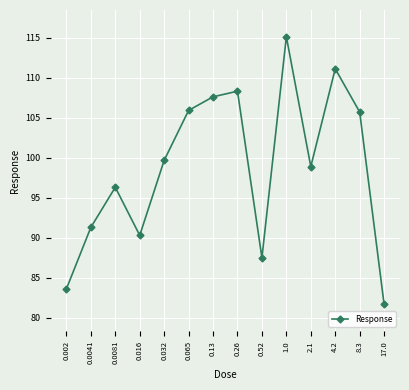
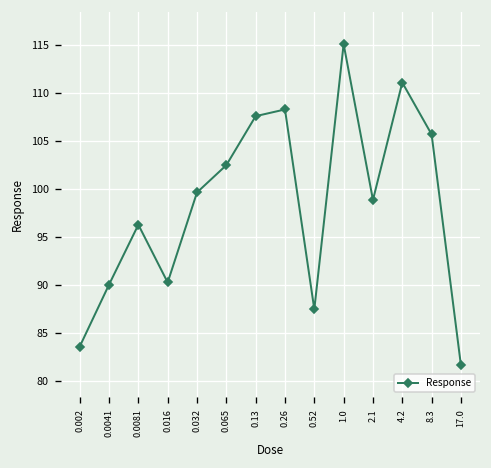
  {
    "0.002": 84,
-   "0.0041": 91,
+   "0.0041": 90,
    "0.0081": 96,
    "0.016": 90,
    "0.032": 100,
-   "0.065": 106,
+   "0.065": 103,
    "0.13": 108,
    "0.26": 108,
    "0.52": 87,
    "1.0": 115,
    "2.1": 99,
    "4.2": 111,
    "8.3": 106,
    "17.0": 82
  }
